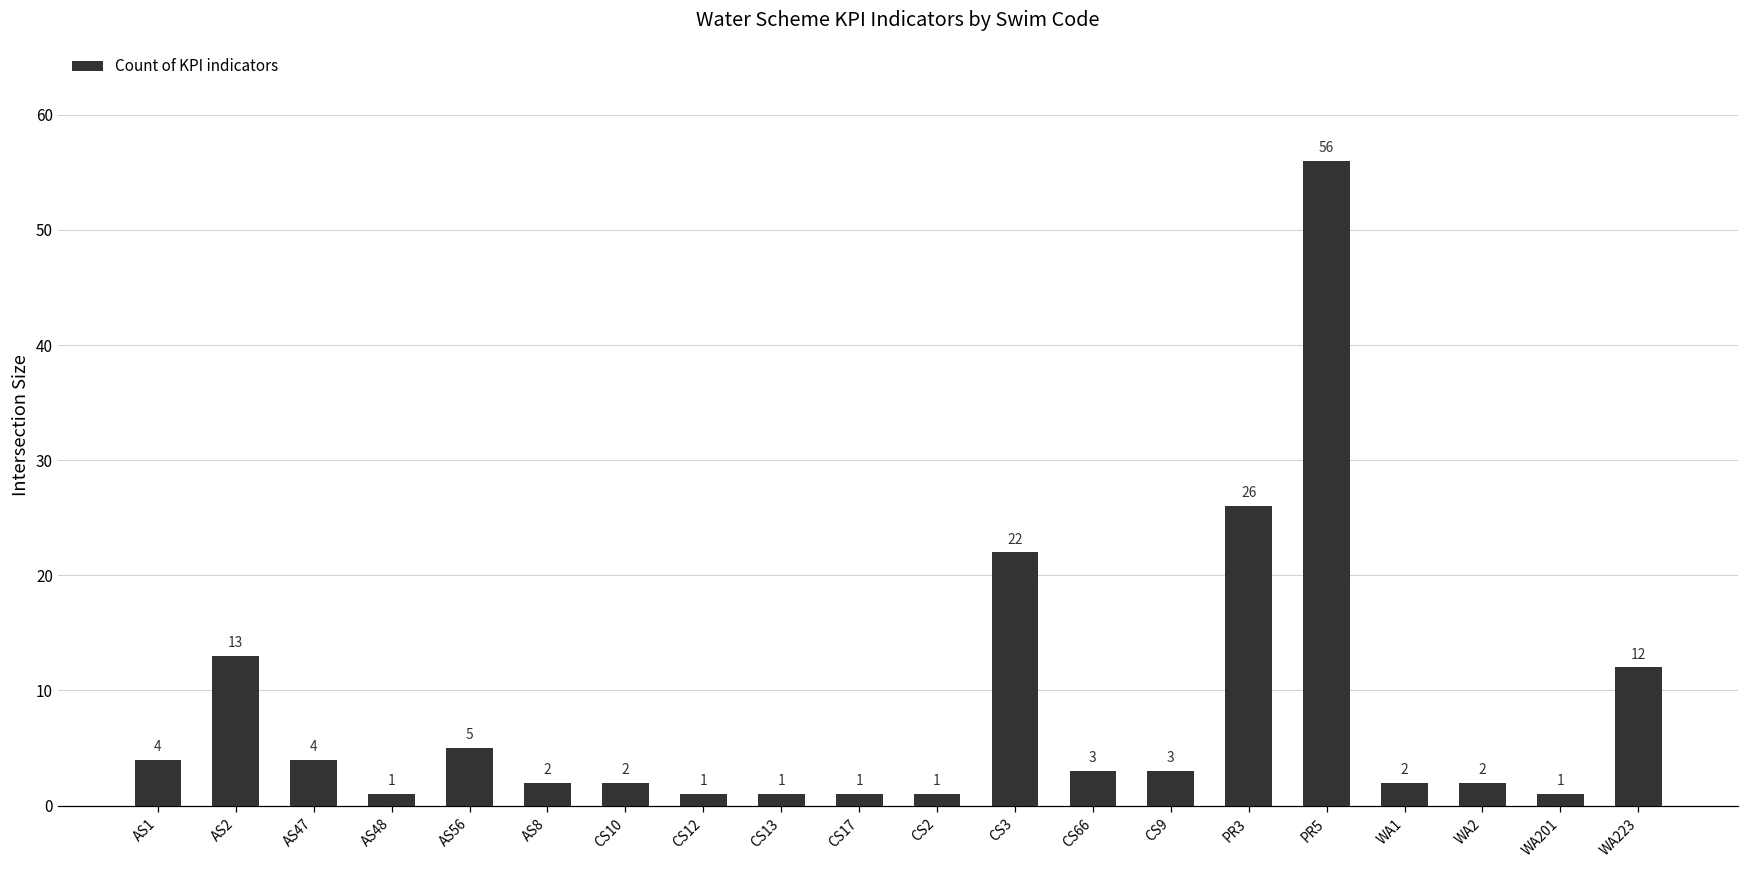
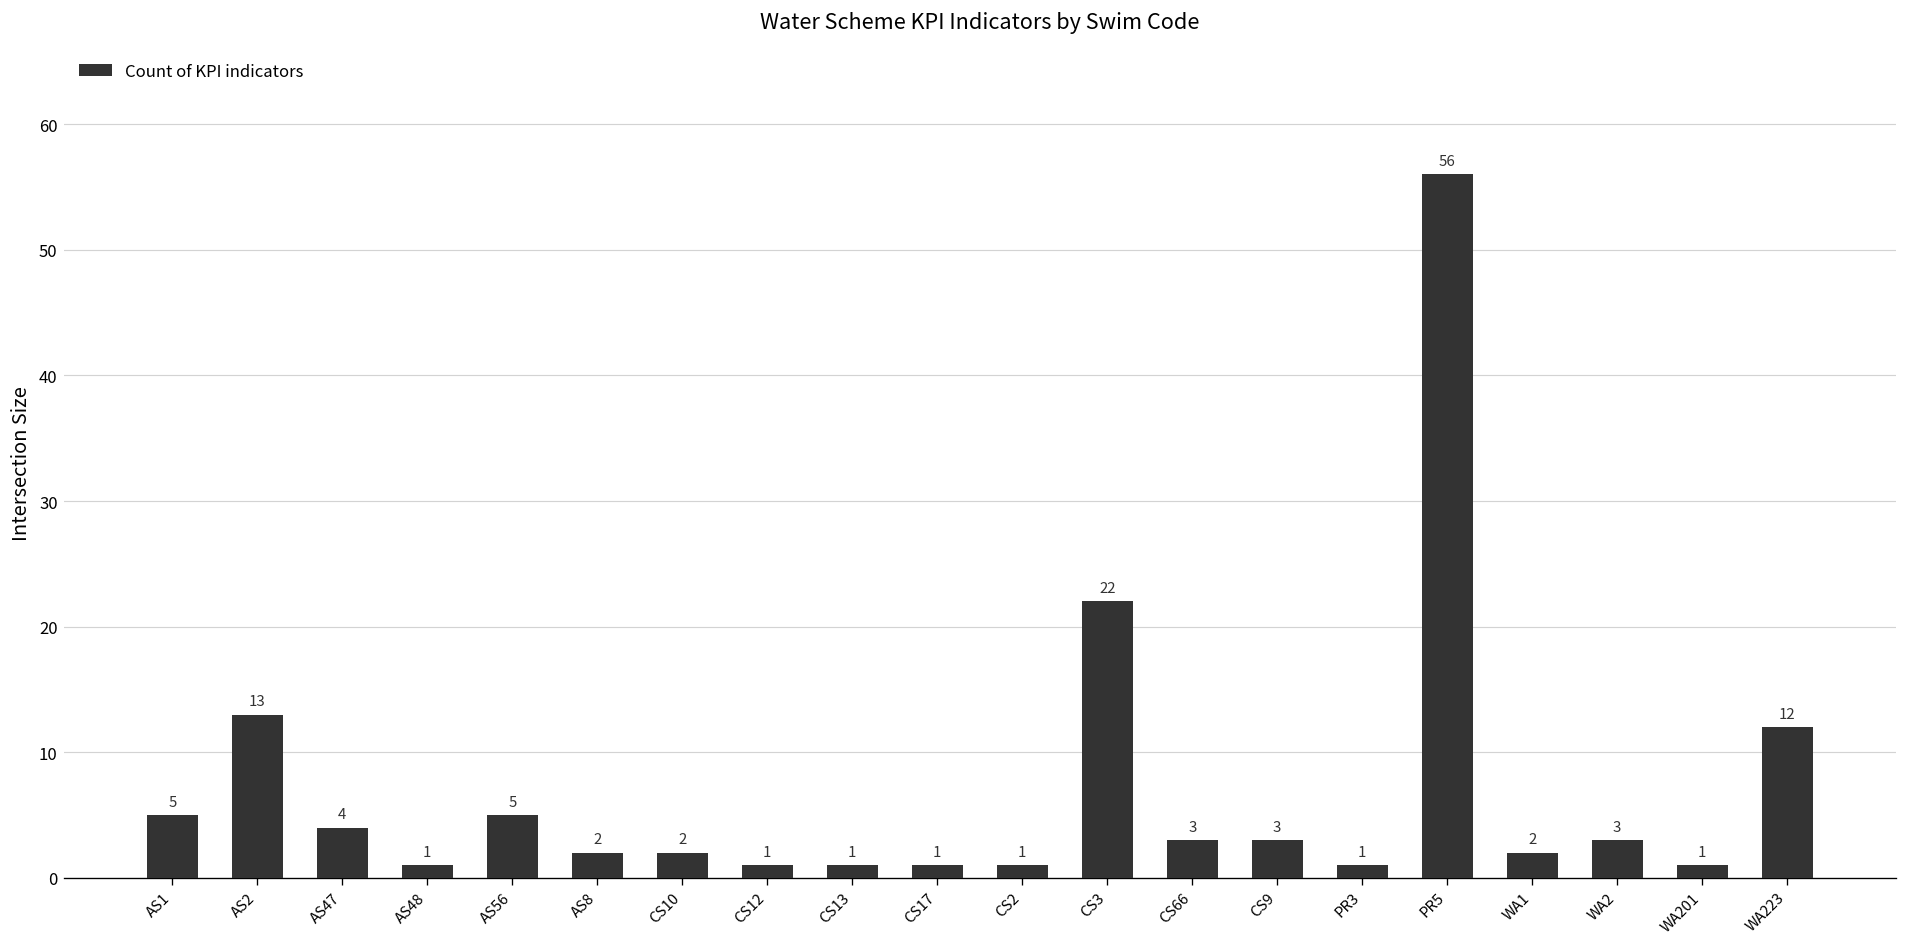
  {
-   "AS1": 4,
+   "AS1": 5,
    "AS2": 13,
    "AS47": 4,
    "AS48": 1,
    "AS56": 5,
    "AS8": 2,
    "CS10": 2,
    "CS12": 1,
    "CS13": 1,
    "CS17": 1,
    "CS2": 1,
    "CS3": 22,
    "CS66": 3,
    "CS9": 3,
-   "PR3": 26,
+   "PR3": 1,
    "PR5": 56,
    "WA1": 2,
-   "WA2": 2,
+   "WA2": 3,
    "WA201": 1,
    "WA223": 12
  }
